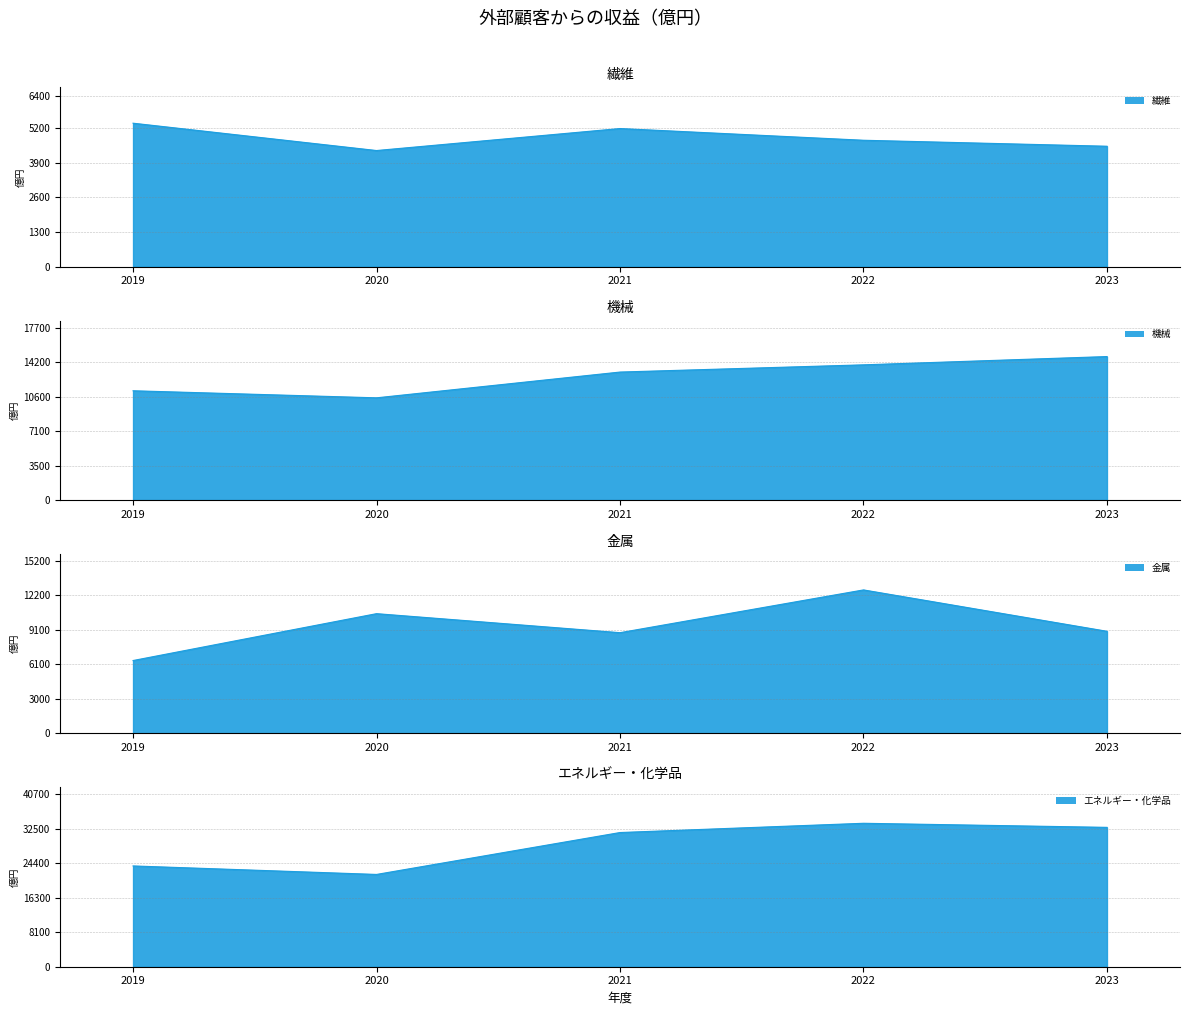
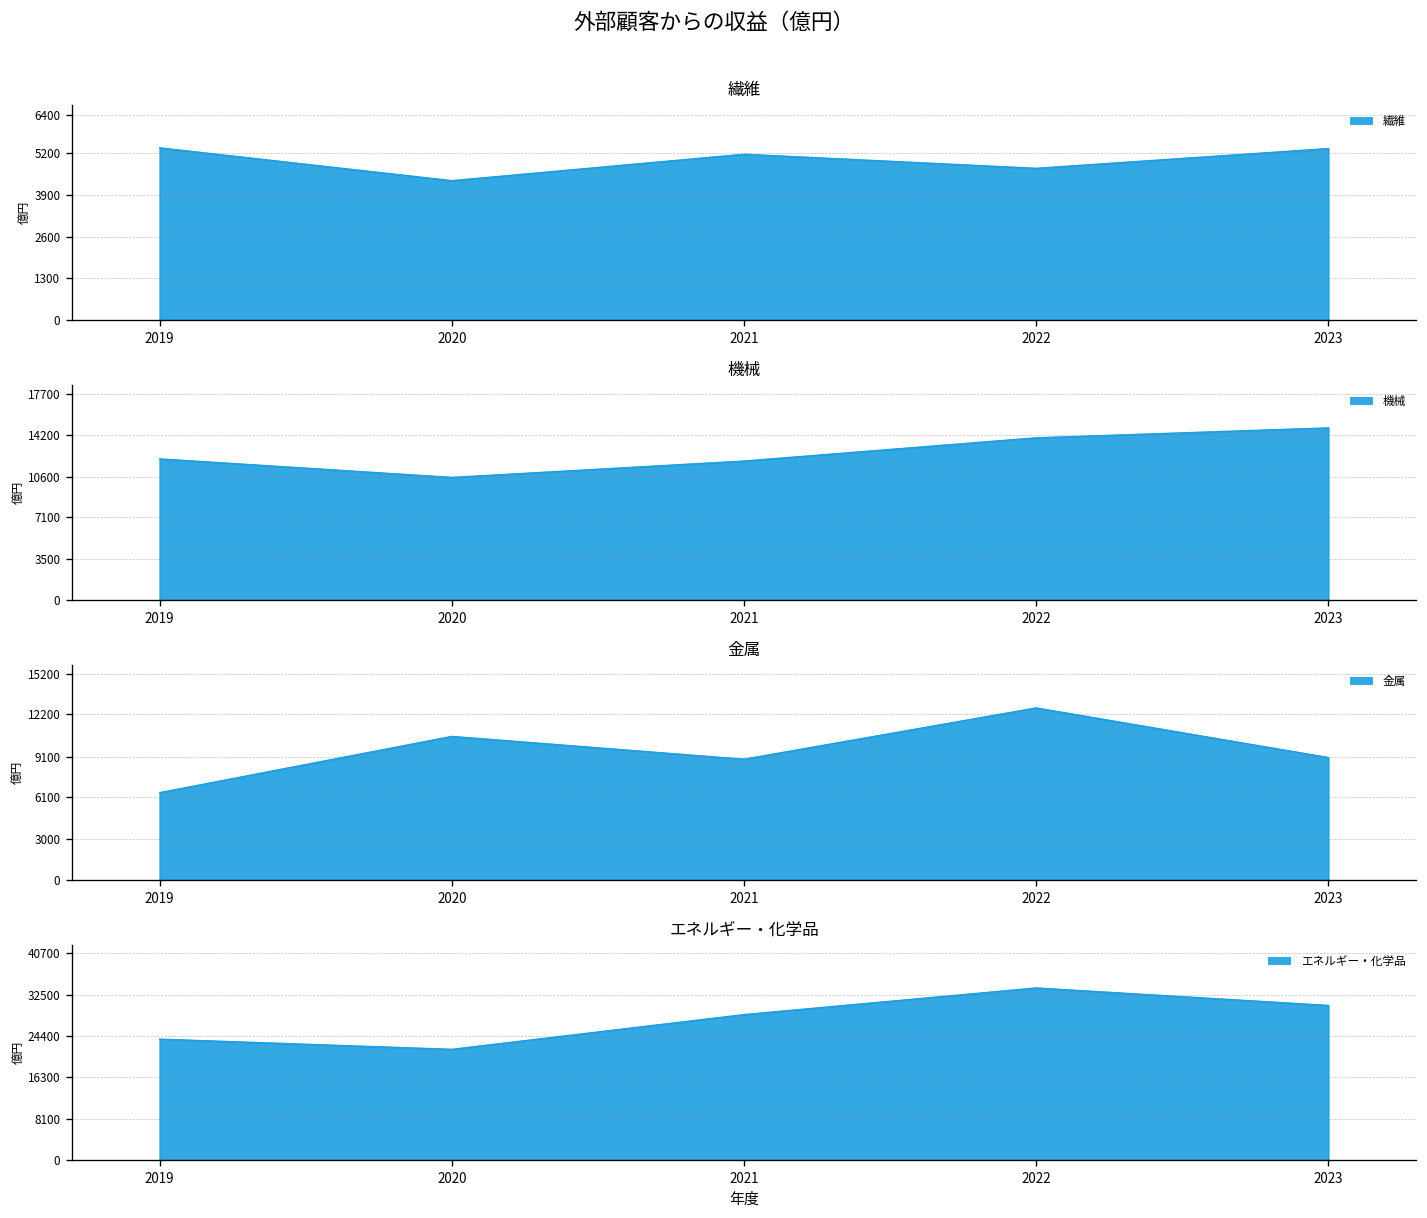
  {
    "繊維": {
      "2019": 5400,
      "2020": 4400,
      "2021": 5200,
      "2022": 4700,
-     "2023": 4500
+     "2023": 5400
    },
    "機械": {
-     "2019": 11000,
+     "2019": 12000,
      "2020": 11000,
-     "2021": 13000,
+     "2021": 12000,
      "2022": 14000,
      "2023": 15000
    },
    "金属": {
      "2019": 6400,
      "2020": 10600,
      "2021": 8900,
      "2022": 12700,
      "2023": 9000
    },
    "エネルギー・化学品": {
      "2019": 24000,
      "2020": 22000,
-     "2021": 32000,
+     "2021": 29000,
      "2022": 34000,
-     "2023": 33000
+     "2023": 30000
    }
  }
